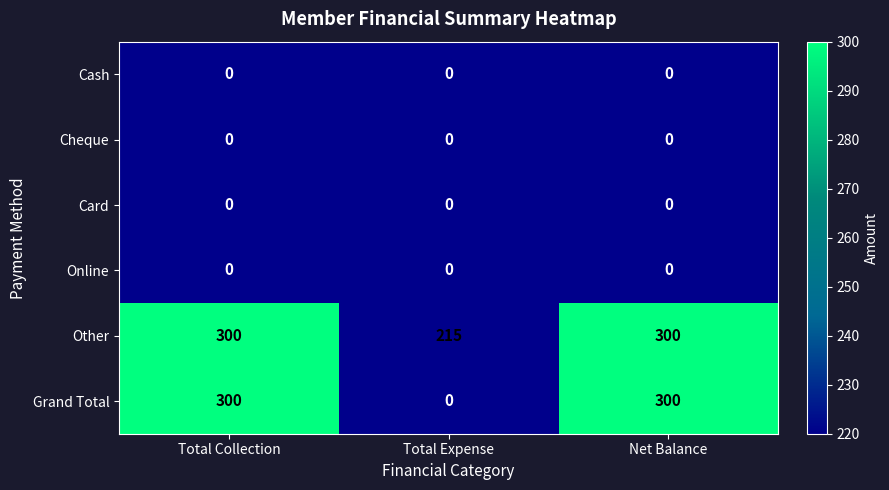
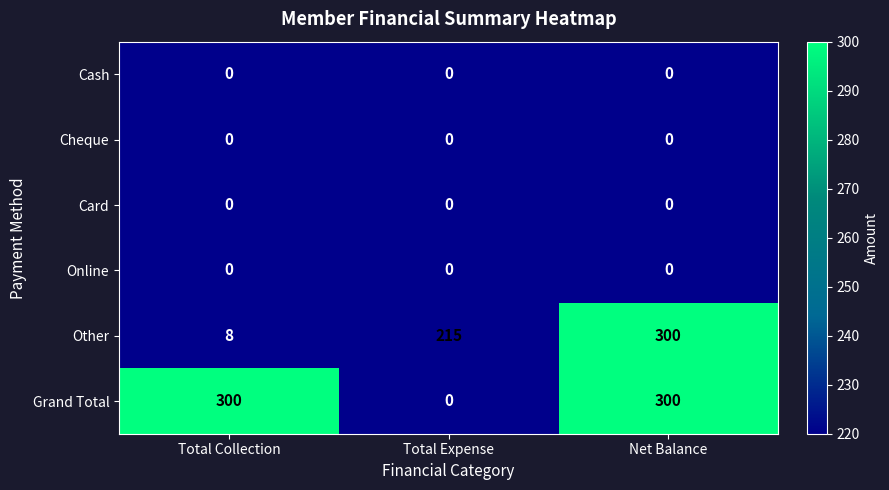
  {
    "Cash": {
      "Total Collection": 0,
      "Total Expense": 0,
      "Net Balance": 0
    },
    "Cheque": {
      "Total Collection": 0,
      "Total Expense": 0,
      "Net Balance": 0
    },
    "Card": {
      "Total Collection": 0,
      "Total Expense": 0,
      "Net Balance": 0
    },
    "Online": {
      "Total Collection": 0,
      "Total Expense": 0,
      "Net Balance": 0
    },
    "Other": {
-     "Total Collection": 300,
+     "Total Collection": 8,
      "Total Expense": 215,
      "Net Balance": 300
    },
    "Grand Total": {
      "Total Collection": 300,
      "Total Expense": 0,
      "Net Balance": 300
    }
  }
